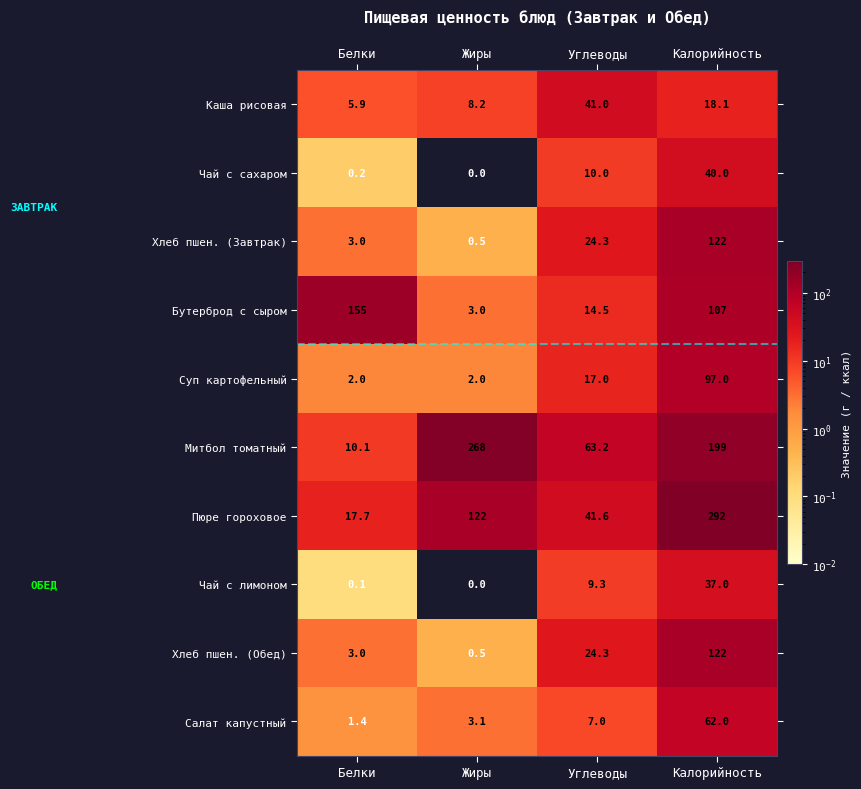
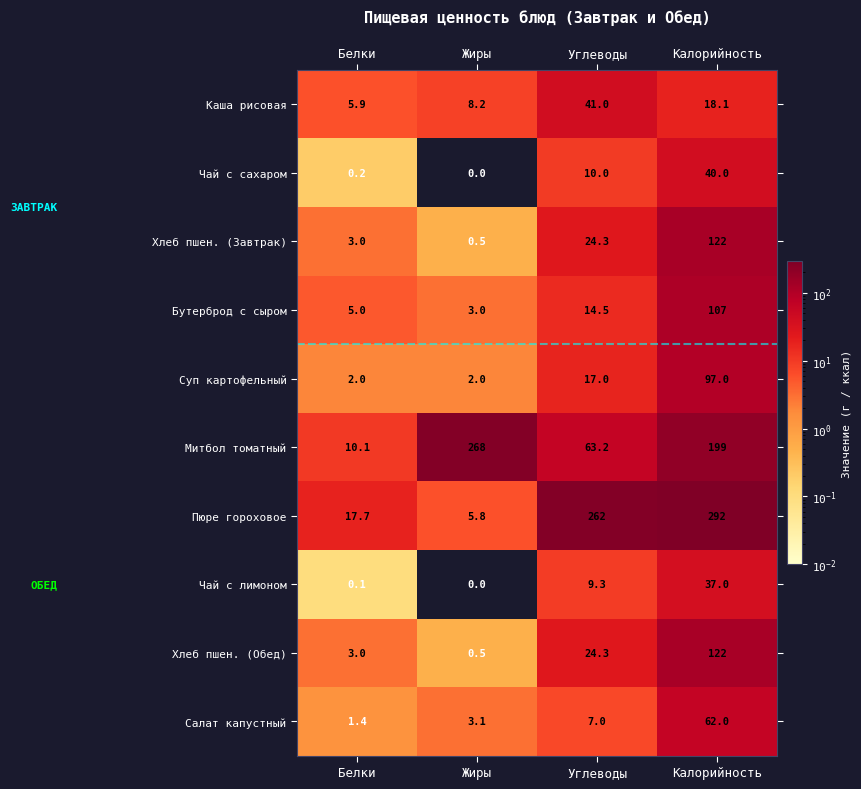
  {
    "Каша рисовая": {
      "Белки": 5.9,
      "Жиры": 8.2,
      "Углеводы": 41.0,
      "Калорийность": 18.1
    },
    "Чай с сахаром": {
      "Белки": 0.2,
      "Жиры": 0.0,
      "Углеводы": 10.0,
      "Калорийность": 40.0
    },
    "Хлеб пшен. (Завтрак)": {
      "Белки": 3.0,
      "Жиры": 0.5,
      "Углеводы": 24.3,
      "Калорийность": 122
    },
    "Бутерброд с сыром": {
-     "Белки": 155,
+     "Белки": 5.0,
      "Жиры": 3.0,
      "Углеводы": 14.5,
      "Калорийность": 107
    },
    "Суп картофельный": {
      "Белки": 2.0,
      "Жиры": 2.0,
      "Углеводы": 17.0,
      "Калорийность": 97.0
    },
    "Митбол томатный": {
      "Белки": 10.1,
      "Жиры": 268,
      "Углеводы": 63.2,
      "Калорийность": 199
    },
    "Пюре гороховое": {
      "Белки": 17.7,
-     "Жиры": 122,
-     "Углеводы": 41.6,
+     "Жиры": 5.8,
+     "Углеводы": 262,
      "Калорийность": 292
    },
    "Чай с лимоном": {
      "Белки": 0.1,
      "Жиры": 0.0,
      "Углеводы": 9.3,
      "Калорийность": 37.0
    },
    "Хлеб пшен. (Обед)": {
      "Белки": 3.0,
      "Жиры": 0.5,
      "Углеводы": 24.3,
      "Калорийность": 122
    },
    "Салат капустный": {
      "Белки": 1.4,
      "Жиры": 3.1,
      "Углеводы": 7.0,
      "Калорийность": 62.0
    }
  }
